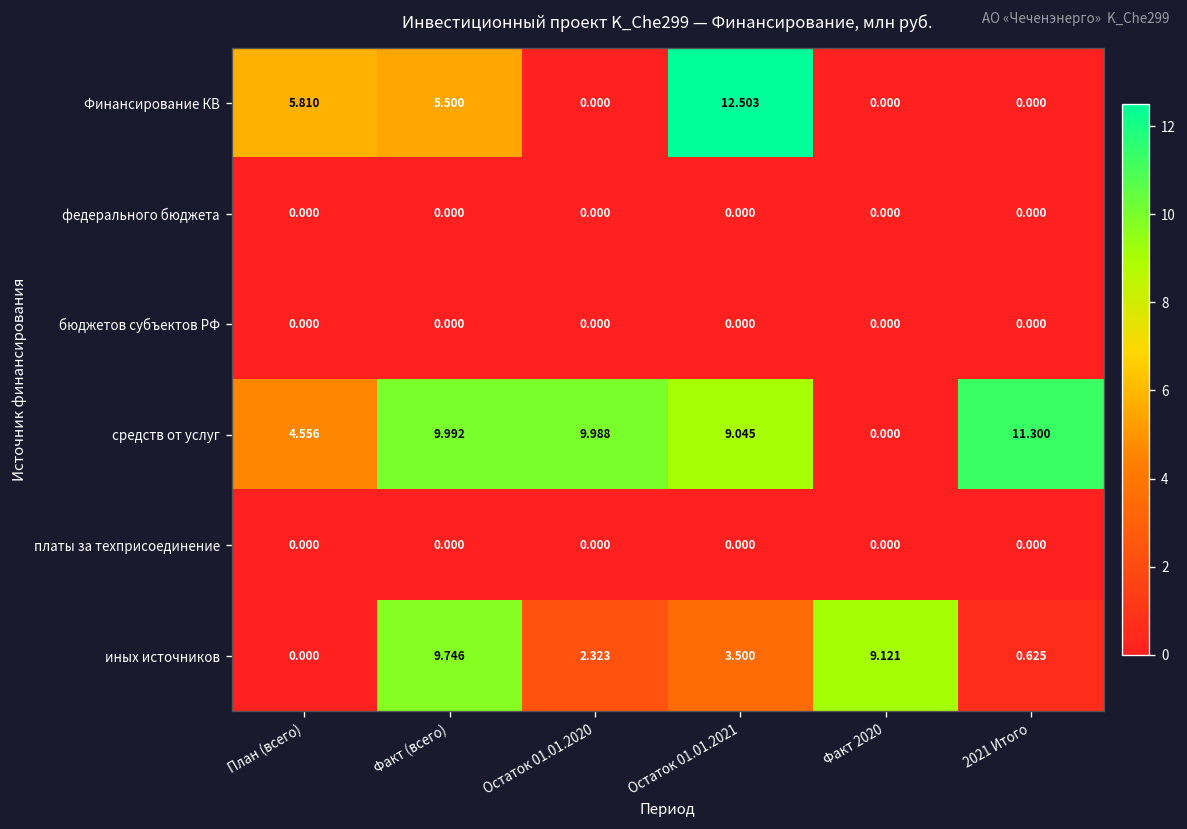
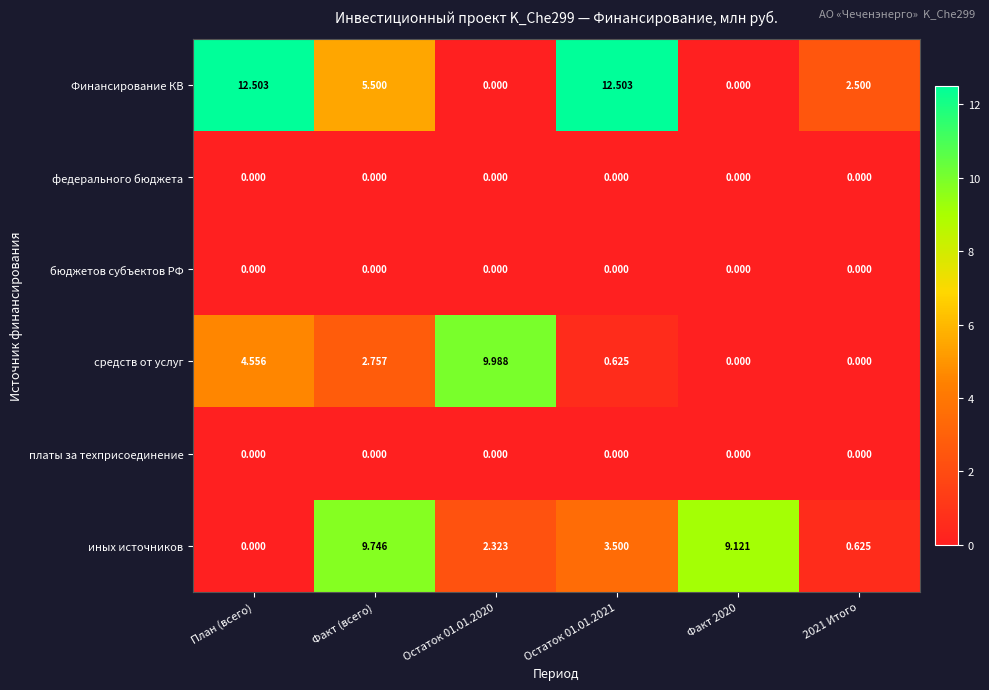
  {
    "Финансирование КВ": {
-     "План (всего)": 5.810,
+     "План (всего)": 12.503,
      "Факт (всего)": 5.500,
      "Остаток 01.01.2020": 0.000,
      "Остаток 01.01.2021": 12.503,
      "Факт 2020": 0.000,
-     "2021 Итого": 0.000
+     "2021 Итого": 2.500
    },
    "федерального бюджета": {
      "План (всего)": 0.000,
      "Факт (всего)": 0.000,
      "Остаток 01.01.2020": 0.000,
      "Остаток 01.01.2021": 0.000,
      "Факт 2020": 0.000,
      "2021 Итого": 0.000
    },
    "бюджетов субъектов РФ": {
      "План (всего)": 0.000,
      "Факт (всего)": 0.000,
      "Остаток 01.01.2020": 0.000,
      "Остаток 01.01.2021": 0.000,
      "Факт 2020": 0.000,
      "2021 Итого": 0.000
    },
    "средств от услуг": {
      "План (всего)": 4.556,
-     "Факт (всего)": 9.992,
+     "Факт (всего)": 2.757,
      "Остаток 01.01.2020": 9.988,
-     "Остаток 01.01.2021": 9.045,
+     "Остаток 01.01.2021": 0.625,
      "Факт 2020": 0.000,
-     "2021 Итого": 11.300
+     "2021 Итого": 0.000
    },
    "платы за техприсоединение": {
      "План (всего)": 0.000,
      "Факт (всего)": 0.000,
      "Остаток 01.01.2020": 0.000,
      "Остаток 01.01.2021": 0.000,
      "Факт 2020": 0.000,
      "2021 Итого": 0.000
    },
    "иных источников": {
      "План (всего)": 0.000,
      "Факт (всего)": 9.746,
      "Остаток 01.01.2020": 2.323,
      "Остаток 01.01.2021": 3.500,
      "Факт 2020": 9.121,
      "2021 Итого": 0.625
    }
  }
